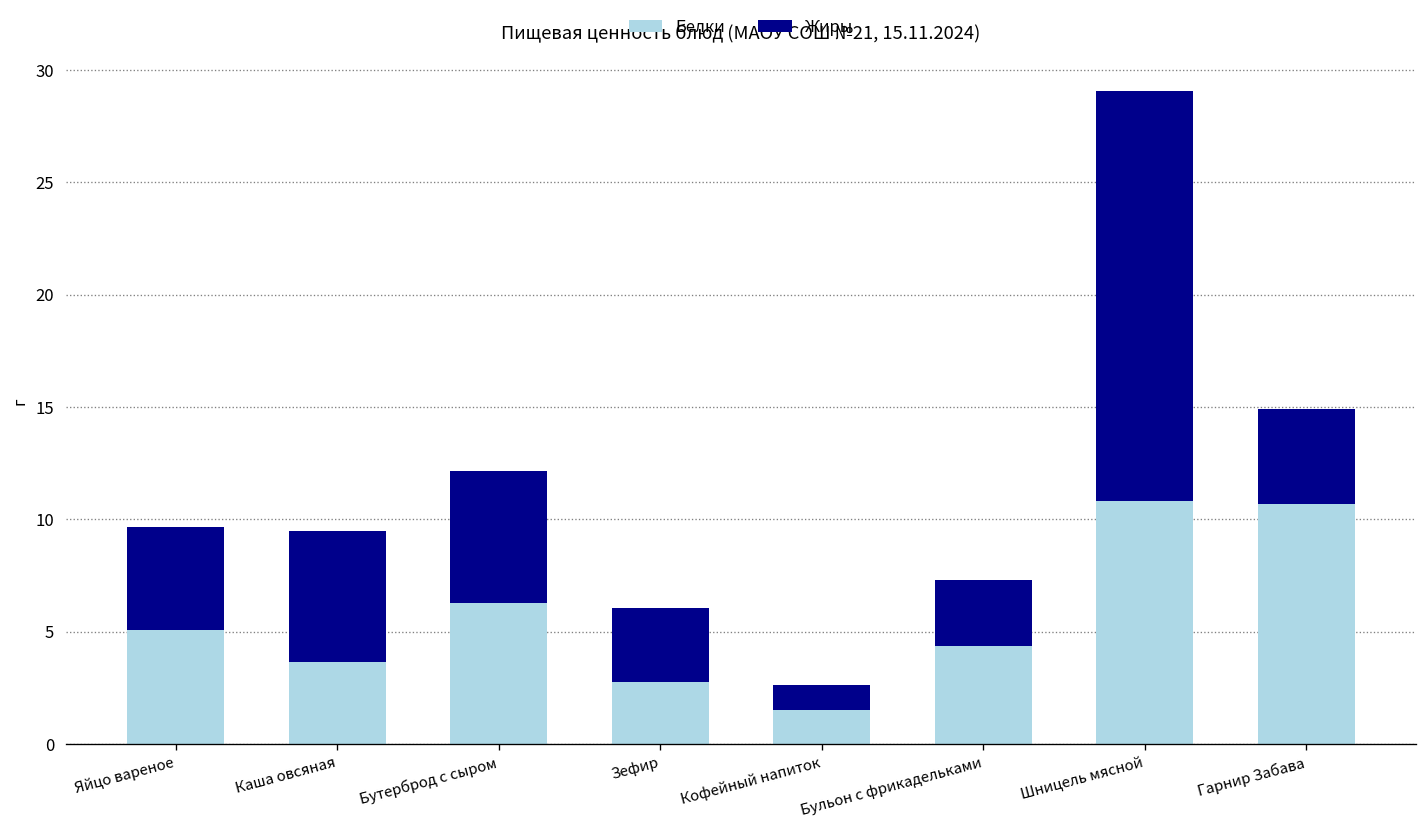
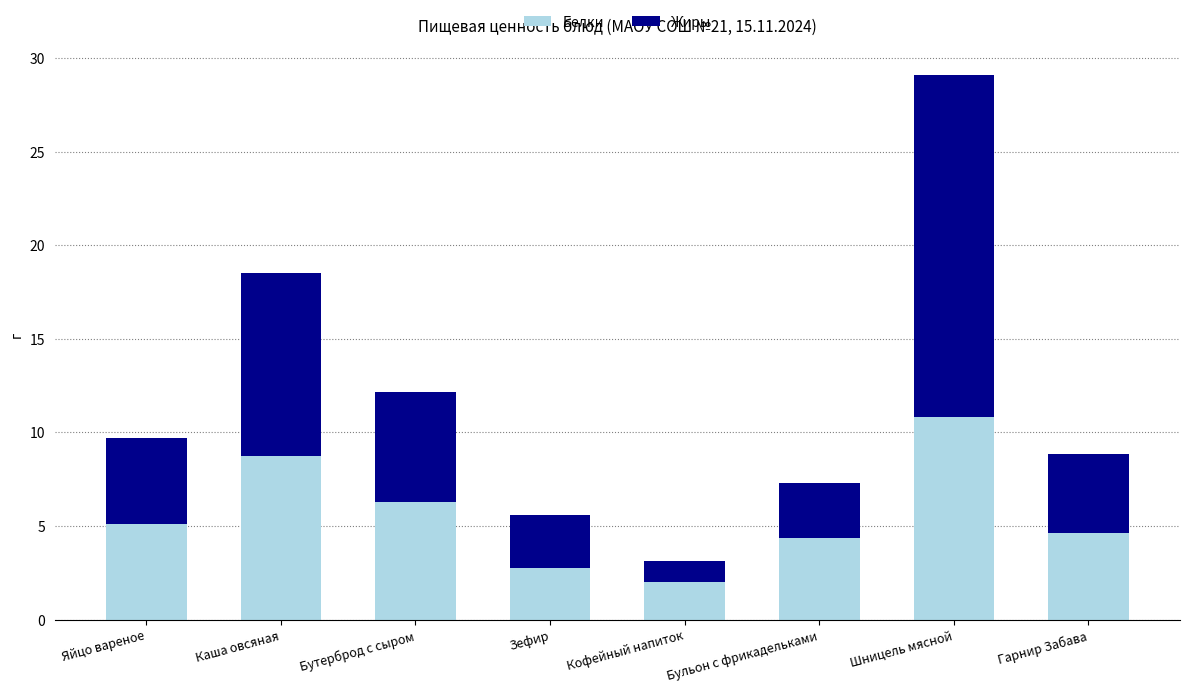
  {
    "Белки": {
      "Яйцо вареное": 5.1,
-     "Каша овсяная": 3.7,
+     "Каша овсяная": 8.7,
      "Бутерброд с сыром": 6.3,
      "Зефир": 2.8,
-     "Кофейный напиток": 1.5,
+     "Кофейный напиток": 2.0,
      "Бульон с фрикадельками": 4.4,
      "Шницель мясной": 10.8,
-     "Гарнир Забава": 10.7
+     "Гарнир Забава": 4.6
    },
    "Жиры": {
      "Яйцо вареное": 4.6,
-     "Каша овсяная": 5.8,
+     "Каша овсяная": 9.8,
      "Бутерброд с сыром": 5.9,
-     "Зефир": 3.3,
+     "Зефир": 2.8,
      "Кофейный напиток": 1.1,
      "Бульон с фрикадельками": 2.9,
      "Шницель мясной": 18.3,
      "Гарнир Забава": 4.2
    }
  }
